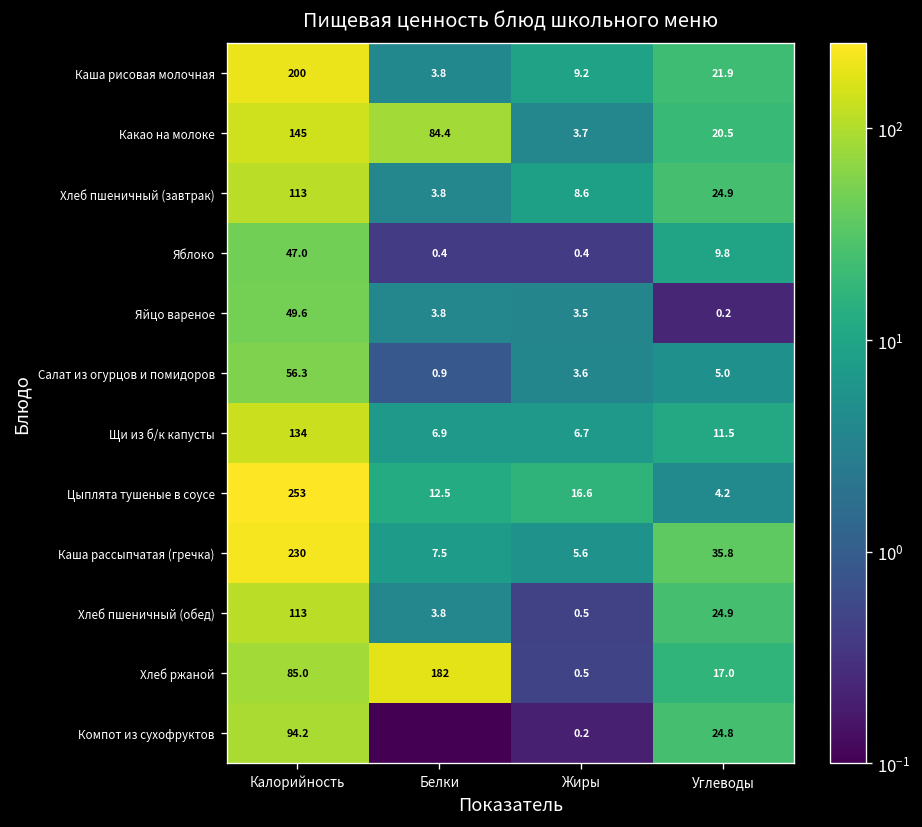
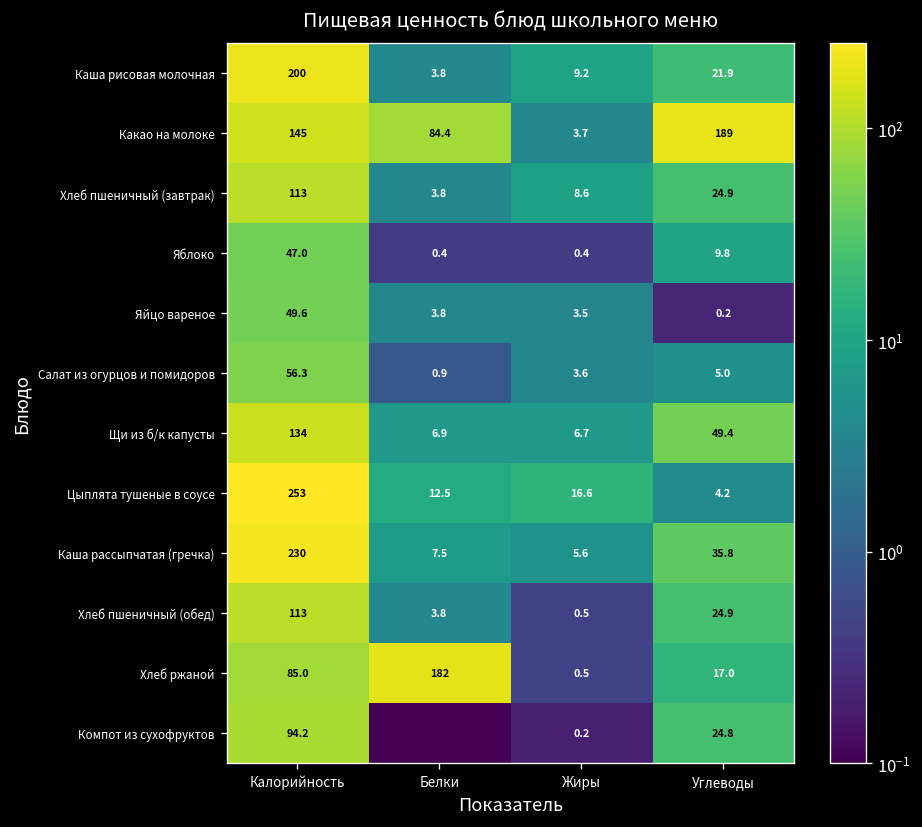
  {
    "Каша рисовая молочная": {
      "Калорийность": 200,
      "Белки": 3.8,
      "Жиры": 9.2,
      "Углеводы": 21.9
    },
    "Какао на молоке": {
      "Калорийность": 145,
      "Белки": 84.4,
      "Жиры": 3.7,
-     "Углеводы": 20.5
+     "Углеводы": 189
    },
    "Хлеб пшеничный (завтрак)": {
      "Калорийность": 113,
      "Белки": 3.8,
      "Жиры": 8.6,
      "Углеводы": 24.9
    },
    "Яблоко": {
      "Калорийность": 47.0,
      "Белки": 0.4,
      "Жиры": 0.4,
      "Углеводы": 9.8
    },
    "Яйцо вареное": {
      "Калорийность": 49.6,
      "Белки": 3.8,
      "Жиры": 3.5,
      "Углеводы": 0.2
    },
    "Салат из огурцов и помидоров": {
      "Калорийность": 56.3,
      "Белки": 0.9,
      "Жиры": 3.6,
      "Углеводы": 5.0
    },
    "Щи из б/к капусты": {
      "Калорийность": 134,
      "Белки": 6.9,
      "Жиры": 6.7,
-     "Углеводы": 11.5
+     "Углеводы": 49.4
    },
    "Цыплята тушеные в соусе": {
      "Калорийность": 253,
      "Белки": 12.5,
      "Жиры": 16.6,
      "Углеводы": 4.2
    },
    "Каша рассыпчатая (гречка)": {
      "Калорийность": 230,
      "Белки": 7.5,
      "Жиры": 5.6,
      "Углеводы": 35.8
    },
    "Хлеб пшеничный (обед)": {
      "Калорийность": 113,
      "Белки": 3.8,
      "Жиры": 0.5,
      "Углеводы": 24.9
    },
    "Хлеб ржаной": {
      "Калорийность": 85.0,
      "Белки": 182,
      "Жиры": 0.5,
      "Углеводы": 17.0
    },
    "Компот из сухофруктов": {
      "Калорийность": 94.2,
      "Жиры": 0.2,
      "Углеводы": 24.8
    }
  }
